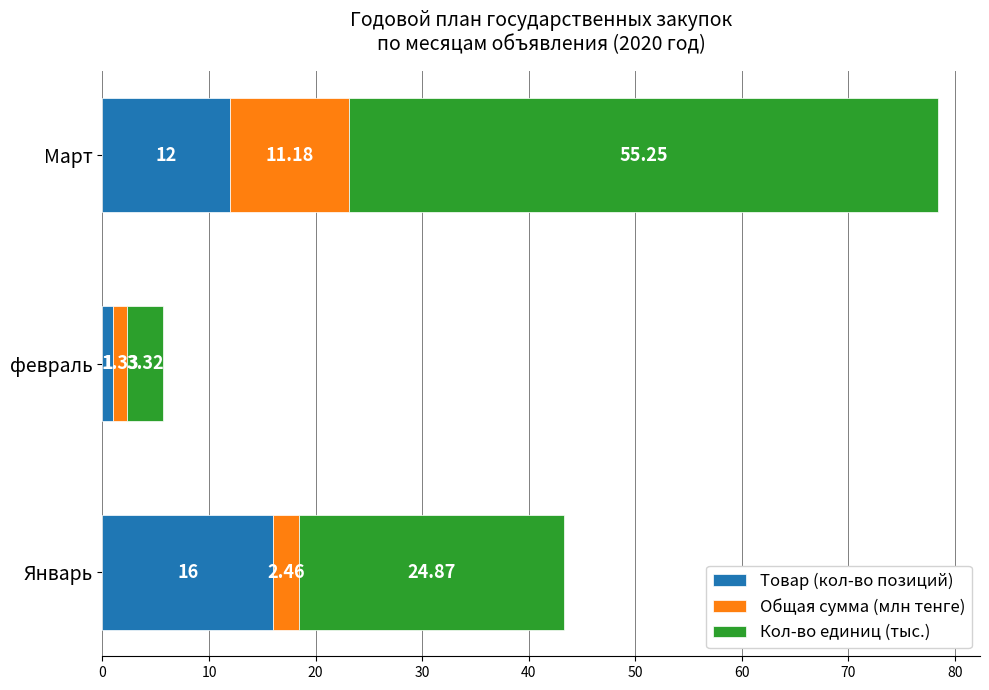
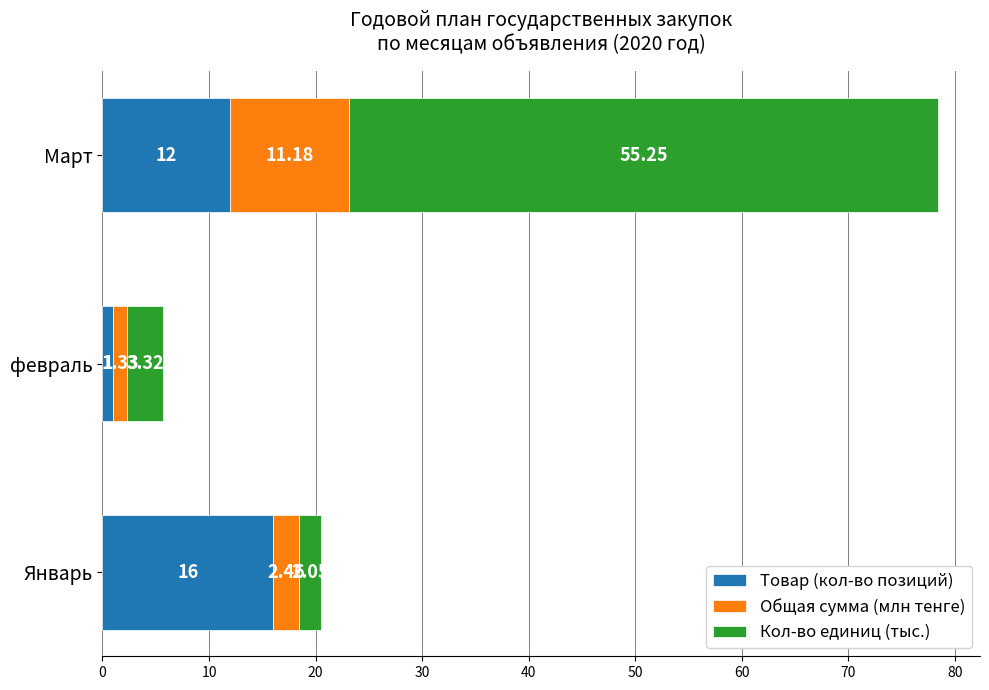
  {
    "Товар (кол-во позиций)": {
      "Март": 12,
      "Январь": 16
    },
    "Общая сумма (млн тенге)": {
      "Март": 11.18
    },
    "Кол-во единиц (тыс.)": {
      "Март": 55.25,
-     "Январь": 24.87
+     "Январь": 2.05
    }
  }
